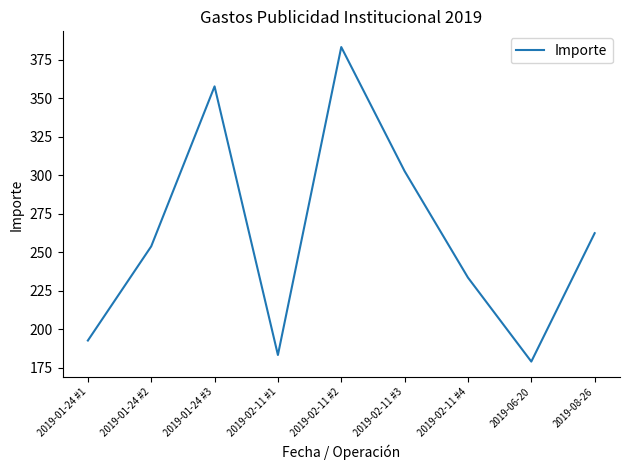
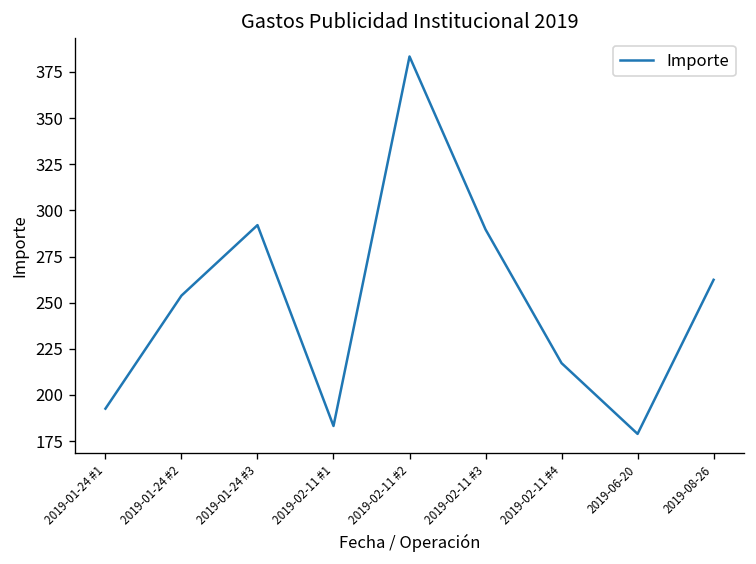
  {
    "2019-01-24 #1": 193,
    "2019-01-24 #2": 254,
-   "2019-01-24 #3": 358,
+   "2019-01-24 #3": 292,
    "2019-02-11 #1": 183,
    "2019-02-11 #2": 383,
-   "2019-02-11 #3": 303,
-   "2019-02-11 #4": 234,
+   "2019-02-11 #3": 290,
+   "2019-02-11 #4": 217,
    "2019-06-20": 179,
    "2019-08-26": 262
  }
